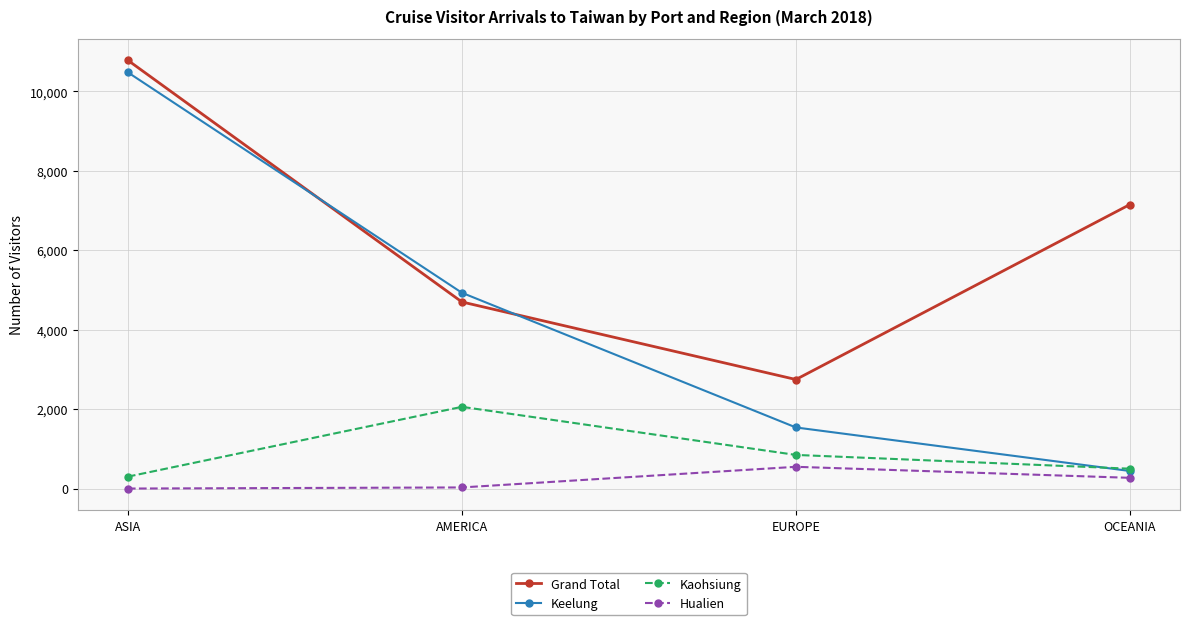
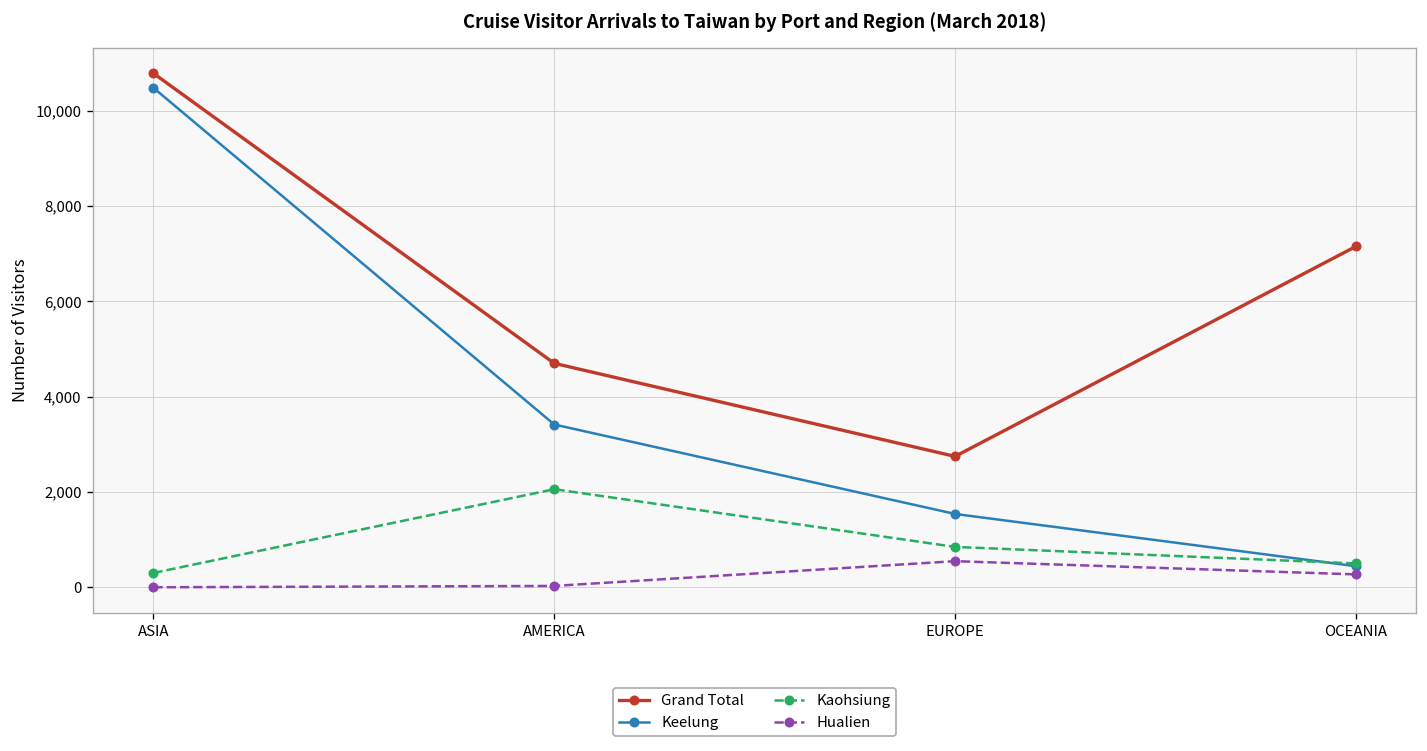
  {
    "Grand Total": {
      "ASIA": "10,800",
      "AMERICA": "4,700",
      "EUROPE": "2,700",
      "OCEANIA": "7,200"
    },
    "Keelung": {
      "ASIA": "10,500",
-     "AMERICA": "4,900",
+     "AMERICA": "3,400",
      "EUROPE": "1,500"
    },
    "Kaohsiung": {
      "ASIA": "300",
      "AMERICA": "2,100",
      "EUROPE": "800"
    },
    "Hualien": {
      "ASIA": "0",
      "AMERICA": "0",
      "EUROPE": "500",
      "OCEANIA": "300"
    }
  }
